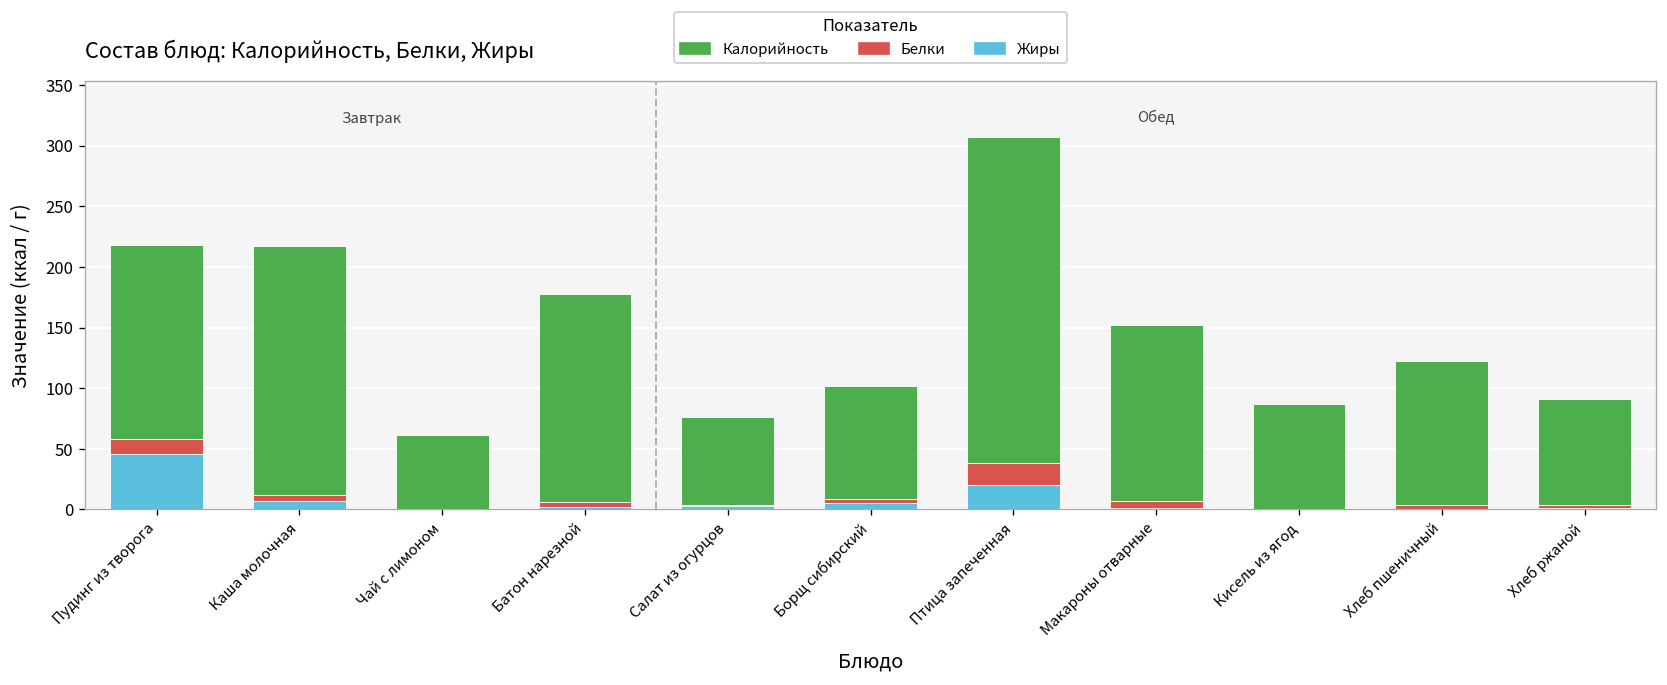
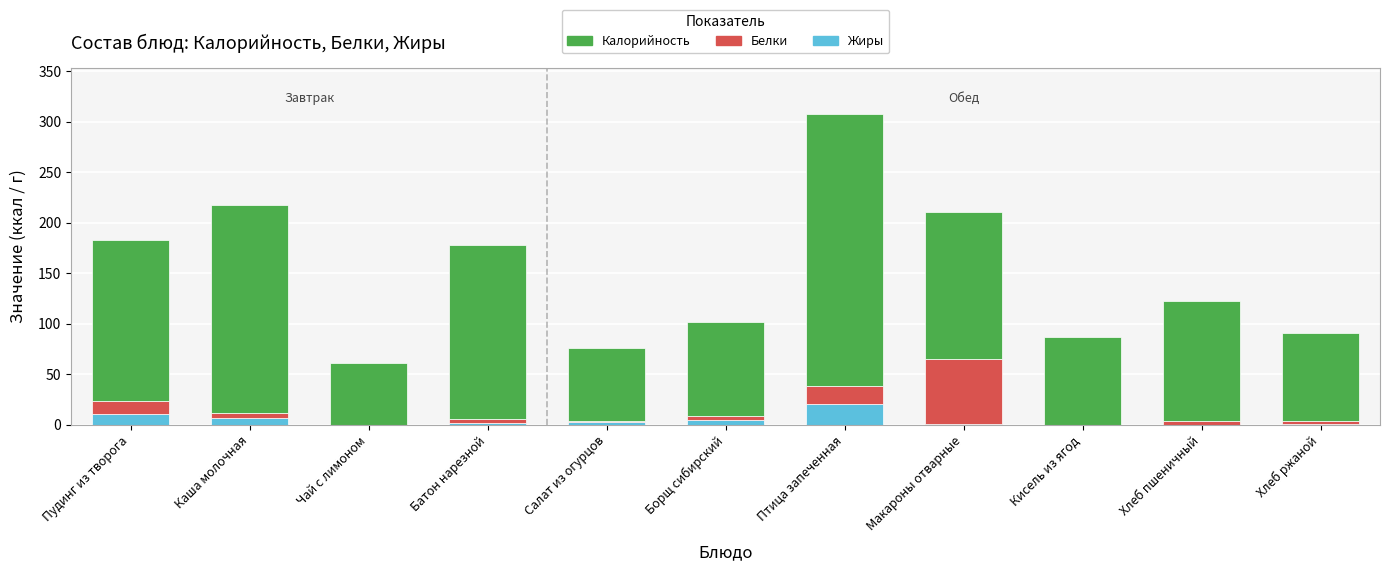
  {
    "Жиры": {
-     "Пудинг из творога": 46,
+     "Пудинг из творога": 11,
      "Каша молочная": 7,
      "Чай с лимоном": 0,
      "Салат из огурцов": 3,
      "Борщ сибирский": 5,
      "Птица запеченная": 20,
      "Кисель из ягод": 0,
      "Хлеб пшеничный": 0
    },
    "Белки": {
      "Пудинг из творога": 12,
      "Каша молочная": 5,
      "Чай с лимоном": 0,
      "Батон нарезной": 4,
      "Борщ сибирский": 4,
      "Птица запеченная": 18,
-     "Макароны отварные": 6,
+     "Макароны отварные": 64,
      "Кисель из ягод": 0,
      "Хлеб пшеничный": 4,
      "Хлеб ржаной": 3
    },
    "Калорийность": {
      "Пудинг из творога": 160,
      "Каша молочная": 205,
      "Чай с лимоном": 61,
      "Батон нарезной": 172,
      "Салат из огурцов": 72,
      "Борщ сибирский": 93,
      "Птица запеченная": 269,
      "Макароны отварные": 145,
      "Кисель из ягод": 87,
      "Хлеб пшеничный": 118,
      "Хлеб ржаной": 87
    }
  }
